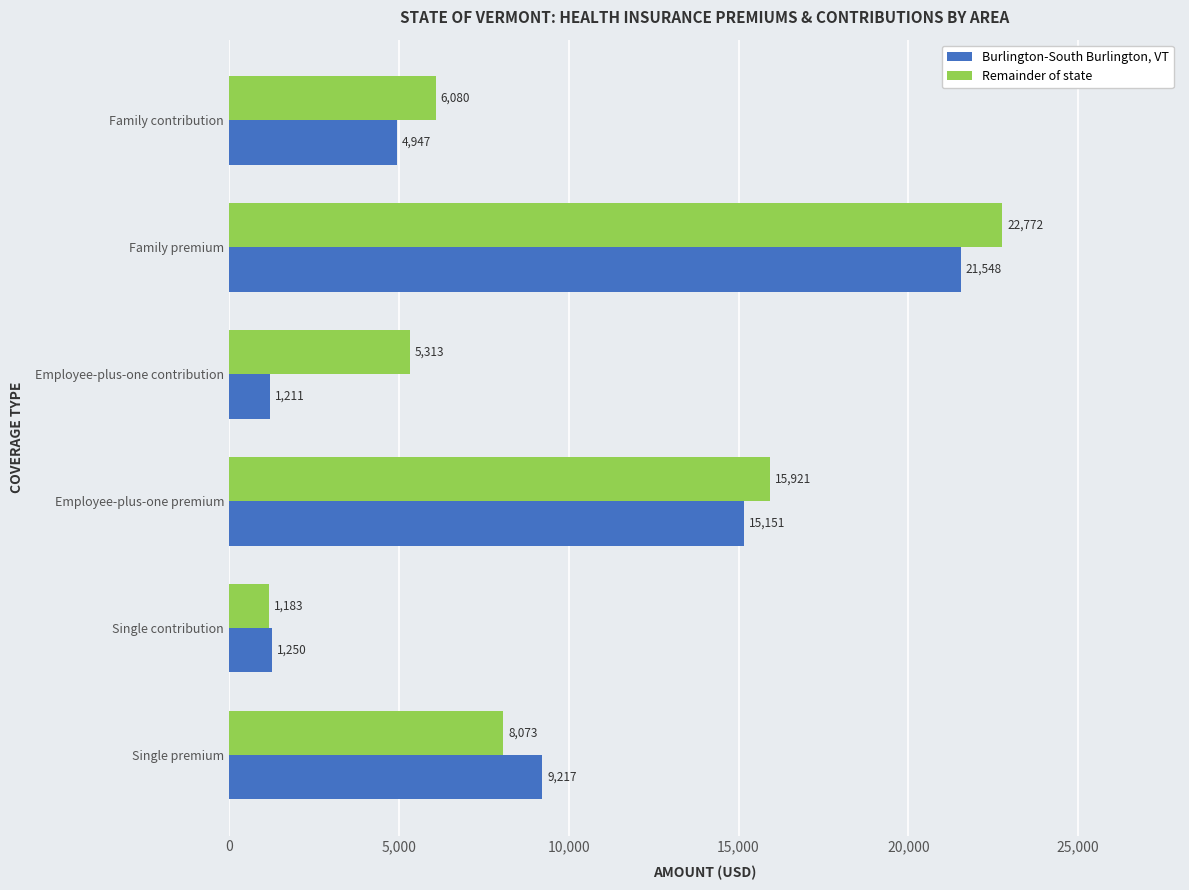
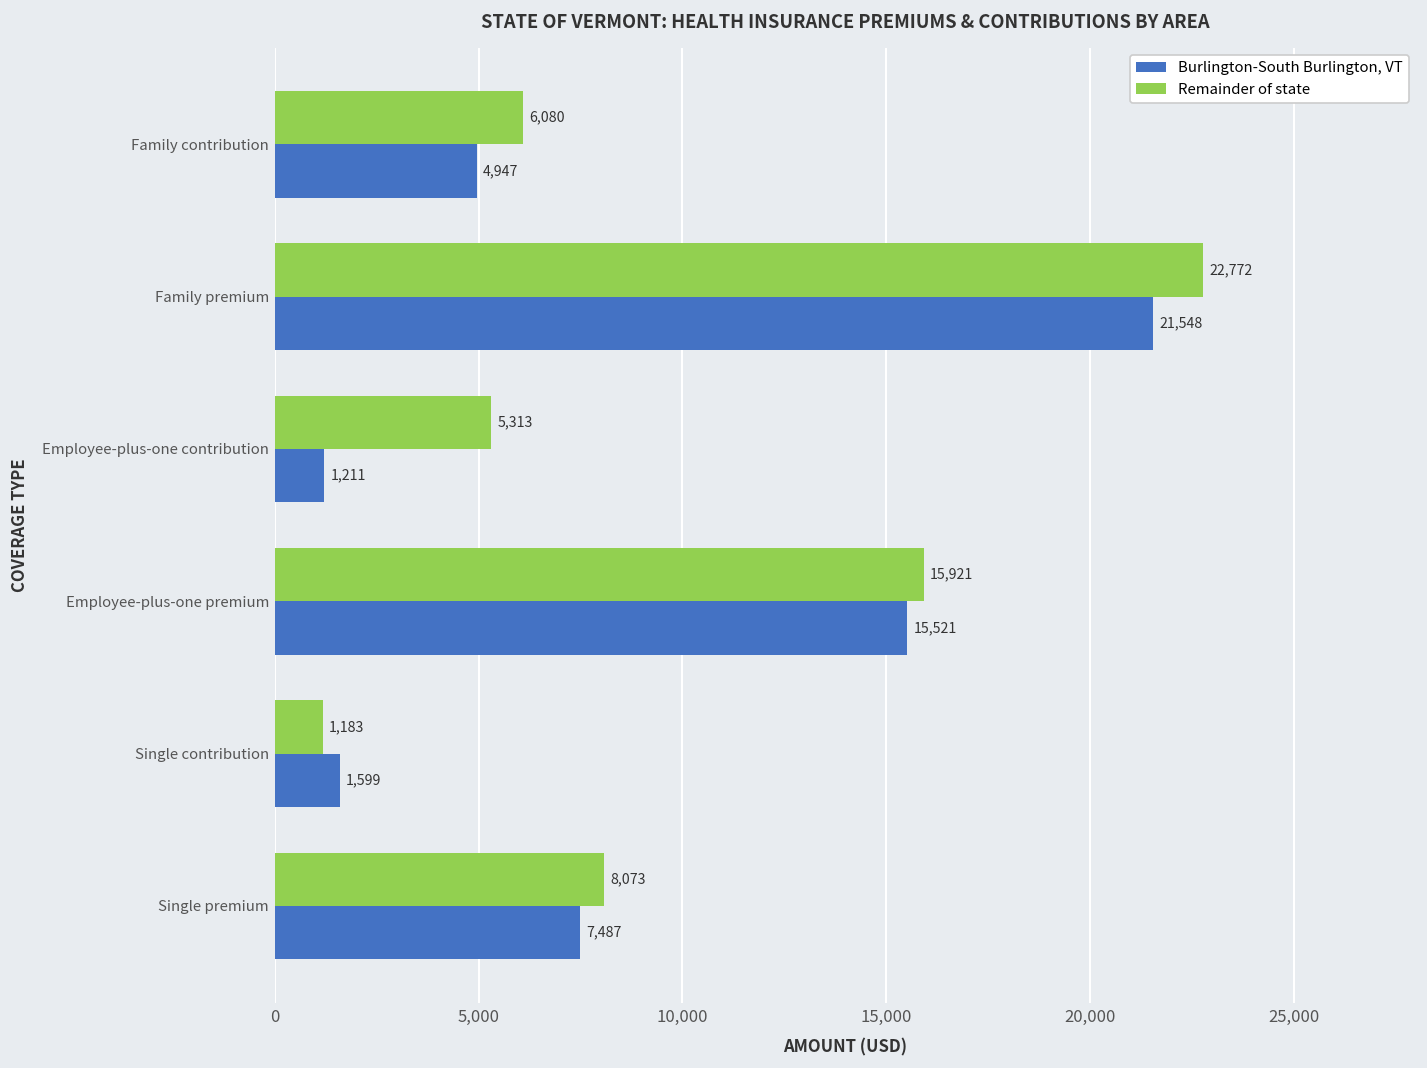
  {
    "Burlington-South Burlington, VT": {
      "Family contribution": "4,947",
      "Family premium": "21,548",
      "Employee-plus-one contribution": "1,211",
-     "Employee-plus-one premium": "15,151",
-     "Single contribution": "1,250",
-     "Single premium": "9,217"
+     "Employee-plus-one premium": "15,521",
+     "Single contribution": "1,599",
+     "Single premium": "7,487"
    },
    "Remainder of state": {
      "Family contribution": "6,080",
      "Family premium": "22,772",
      "Employee-plus-one contribution": "5,313",
      "Employee-plus-one premium": "15,921",
      "Single contribution": "1,183",
      "Single premium": "8,073"
    }
  }
